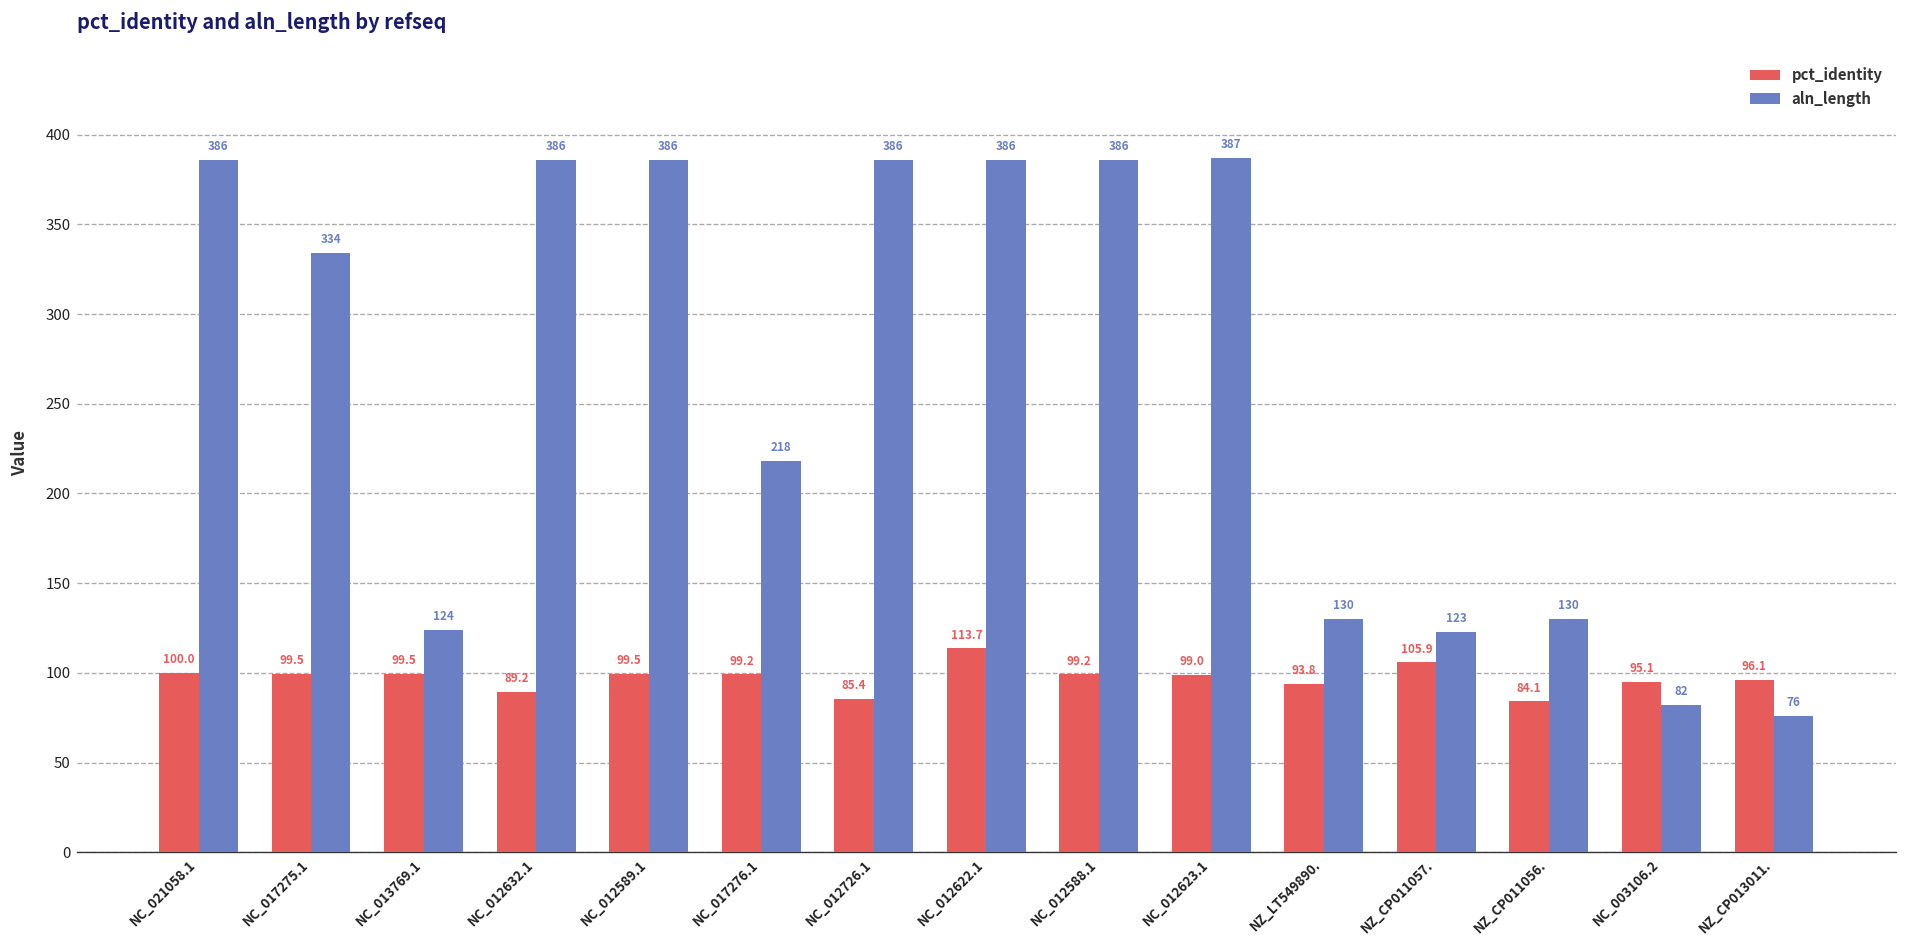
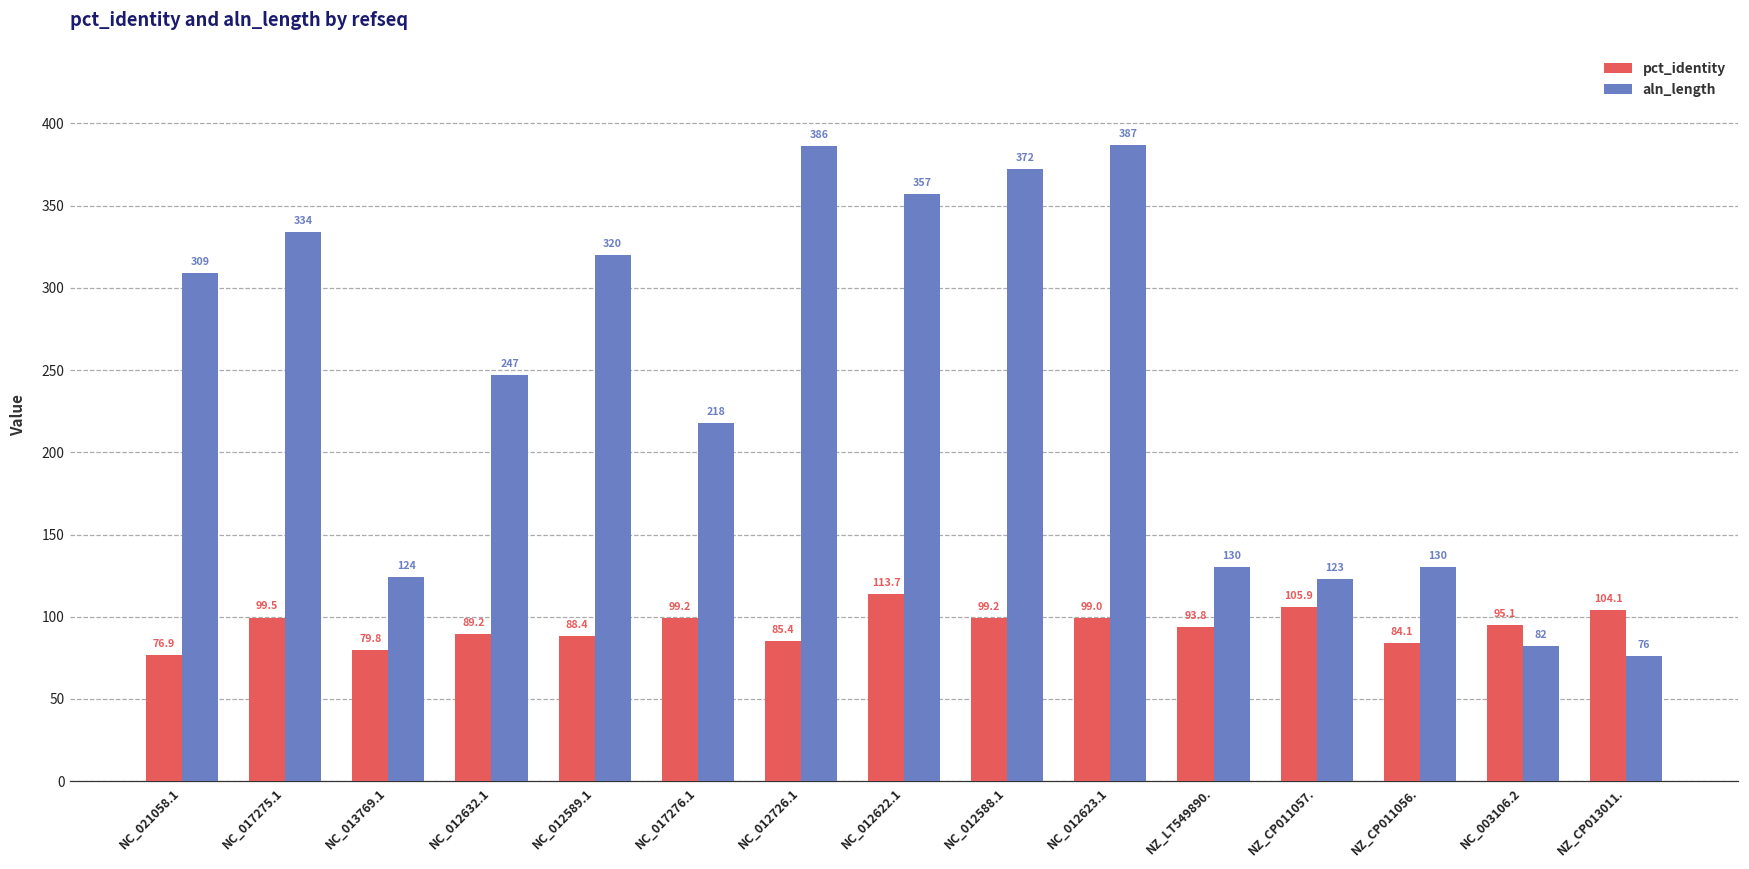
  {
    "pct_identity": {
-     "NC_021058.1": 100.0,
+     "NC_021058.1": 76.9,
      "NC_017275.1": 99.5,
-     "NC_013769.1": 99.5,
+     "NC_013769.1": 79.8,
      "NC_012632.1": 89.2,
-     "NC_012589.1": 99.5,
+     "NC_012589.1": 88.4,
      "NC_017276.1": 99.2,
      "NC_012726.1": 85.4,
      "NC_012622.1": 113.7,
      "NC_012588.1": 99.2,
      "NC_012623.1": 99.0,
      "NZ_LT549890.": 93.8,
      "NZ_CP011057.": 105.9,
      "NZ_CP011056.": 84.1,
      "NC_003106.2": 95.1,
-     "NZ_CP013011.": 96.1
+     "NZ_CP013011.": 104.1
    },
    "aln_length": {
-     "NC_021058.1": 386,
+     "NC_021058.1": 309,
      "NC_017275.1": 334,
      "NC_013769.1": 124,
-     "NC_012632.1": 386,
-     "NC_012589.1": 386,
+     "NC_012632.1": 247,
+     "NC_012589.1": 320,
      "NC_017276.1": 218,
      "NC_012726.1": 386,
-     "NC_012622.1": 386,
-     "NC_012588.1": 386,
+     "NC_012622.1": 357,
+     "NC_012588.1": 372,
      "NC_012623.1": 387,
      "NZ_LT549890.": 130,
      "NZ_CP011057.": 123,
      "NZ_CP011056.": 130,
      "NC_003106.2": 82,
      "NZ_CP013011.": 76
    }
  }
